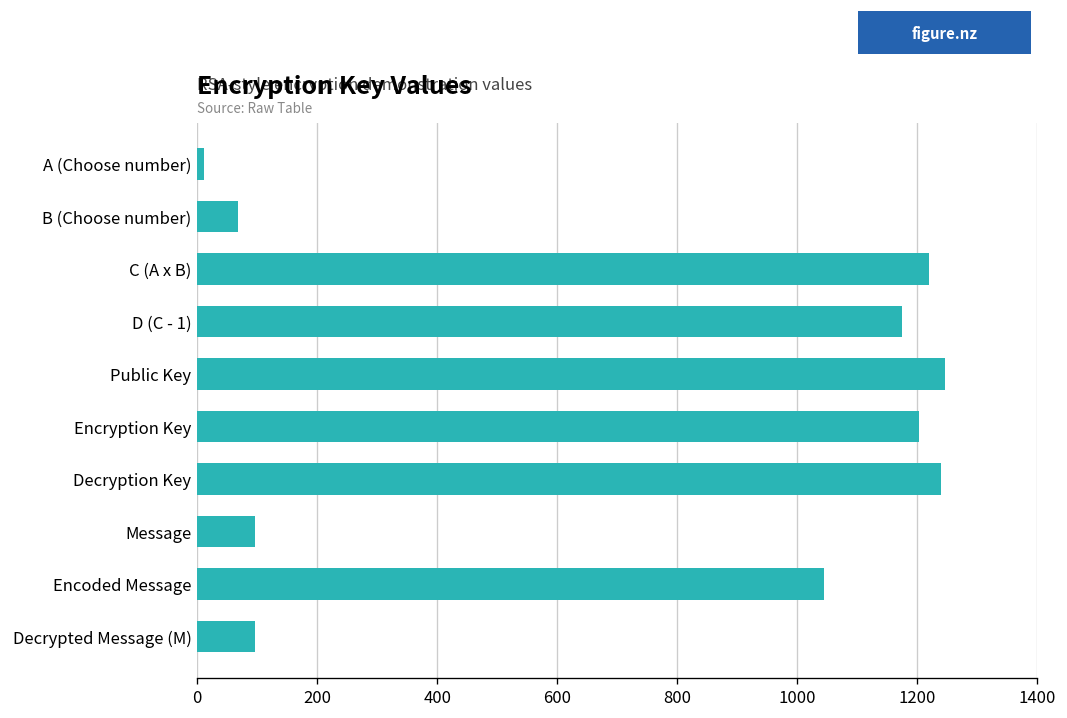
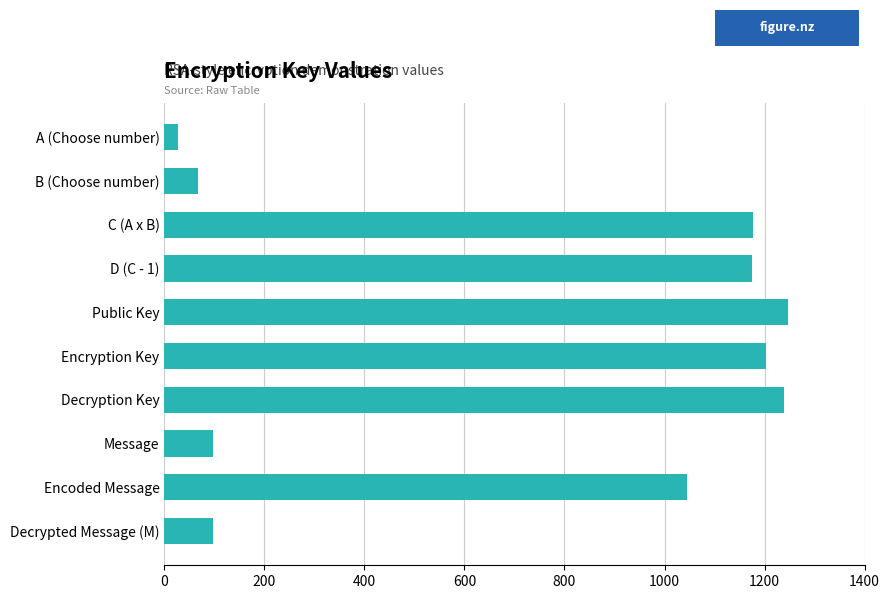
  {
-   "A (Choose number)": 10,
+   "A (Choose number)": 30,
    "B (Choose number)": 70,
-   "C (A x B)": 1220,
+   "C (A x B)": 1180,
    "D (C - 1)": 1180,
    "Public Key": 1250,
    "Encryption Key": 1200,
    "Decryption Key": 1240,
    "Message": 100,
    "Encoded Message": 1050,
    "Decrypted Message (M)": 100
  }
